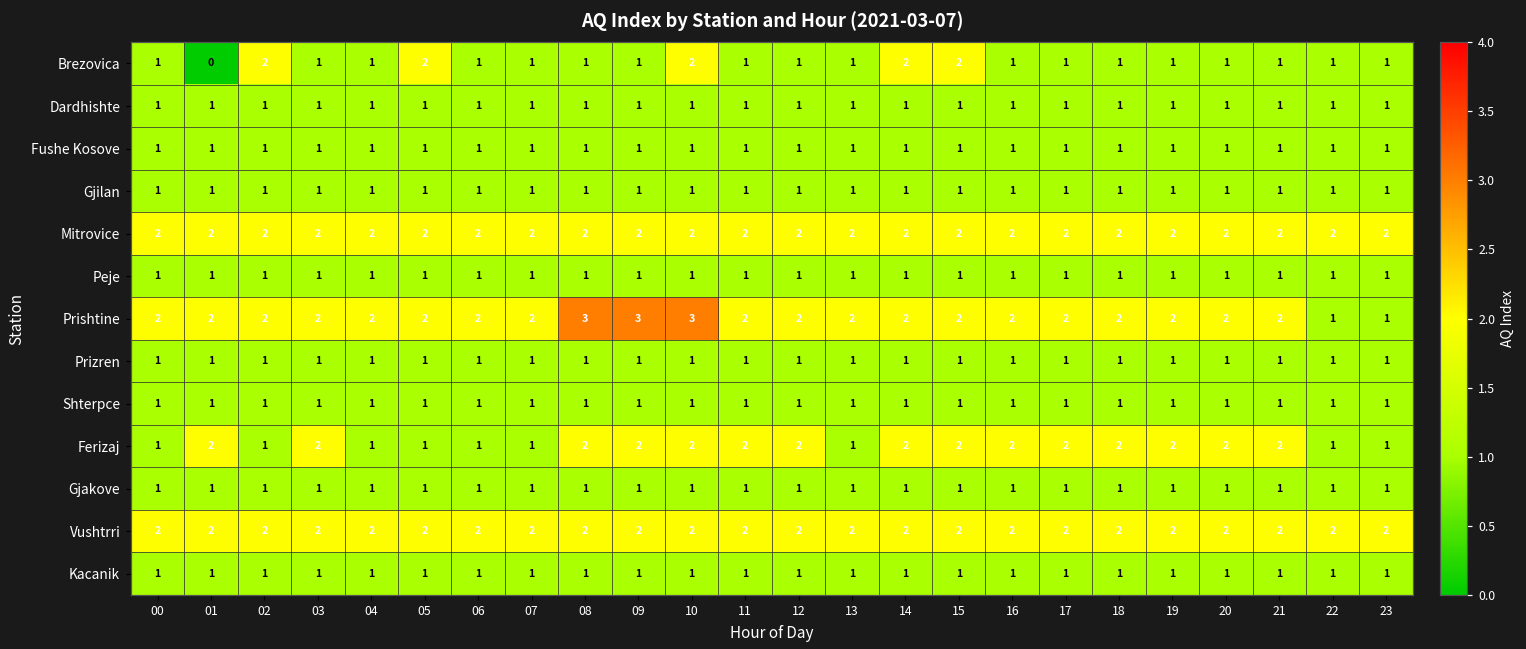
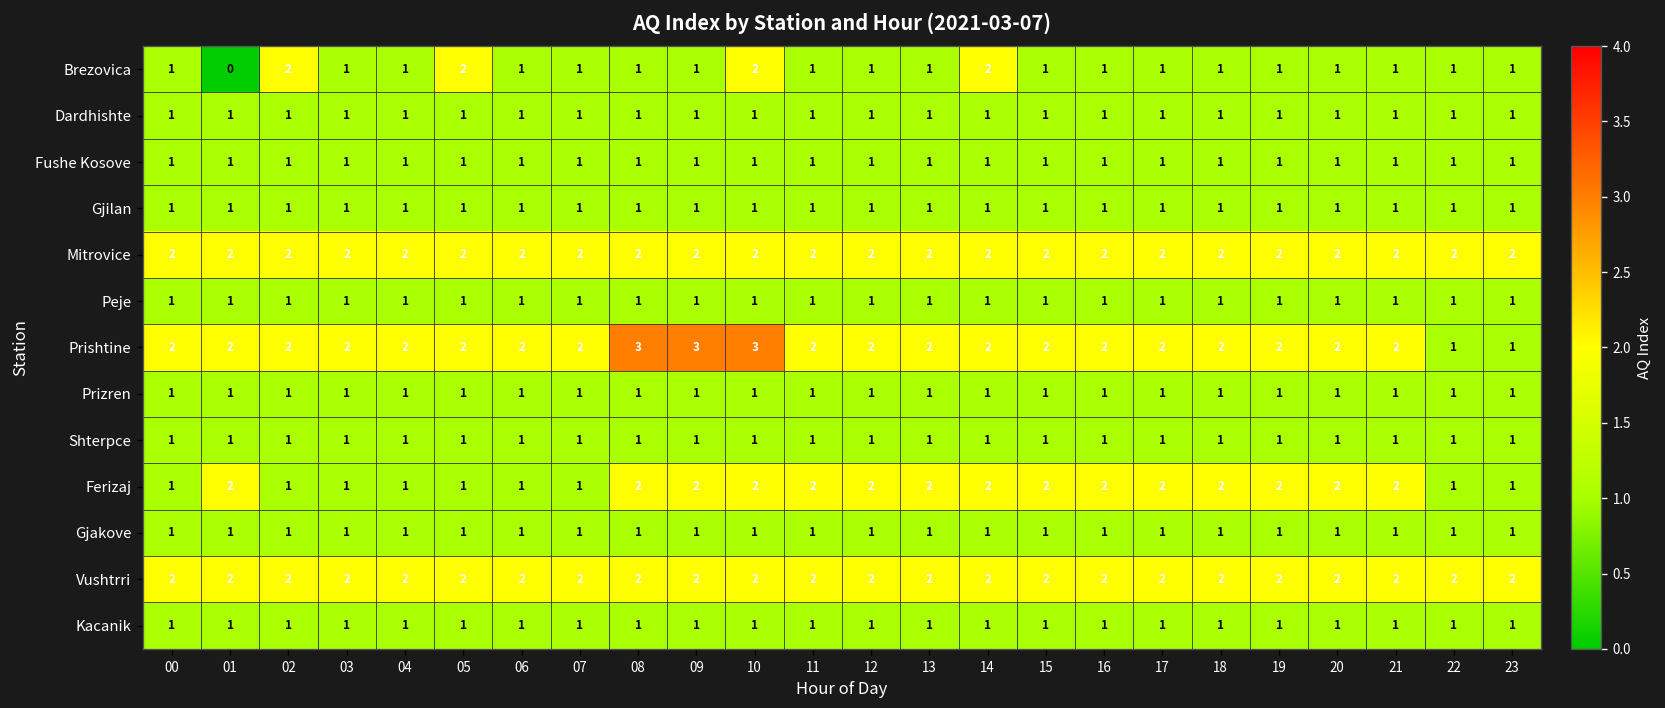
  {
    "Brezovica": {
      "00": 1,
      "01": 0,
      "02": 2,
      "03": 1,
      "04": 1,
      "05": 2,
      "06": 1,
      "07": 1,
      "08": 1,
      "09": 1,
      "10": 2,
      "11": 1,
      "12": 1,
      "13": 1,
      "14": 2,
-     "15": 2,
+     "15": 1,
      "16": 1,
      "17": 1,
      "18": 1,
      "19": 1,
      "20": 1,
      "21": 1,
      "22": 1,
      "23": 1
    },
    "Ferizaj": {
      "00": 1,
      "01": 2,
      "02": 1,
-     "03": 2,
+     "03": 1,
      "04": 1,
      "05": 1,
      "06": 1,
      "07": 1,
      "08": 2,
      "09": 2,
      "10": 2,
      "11": 2,
      "12": 2,
-     "13": 1,
+     "13": 2,
      "14": 2,
      "15": 2,
      "16": 2,
      "17": 2,
      "18": 2,
      "19": 2,
      "20": 2,
      "21": 2,
      "22": 1,
      "23": 1
    }
  }
